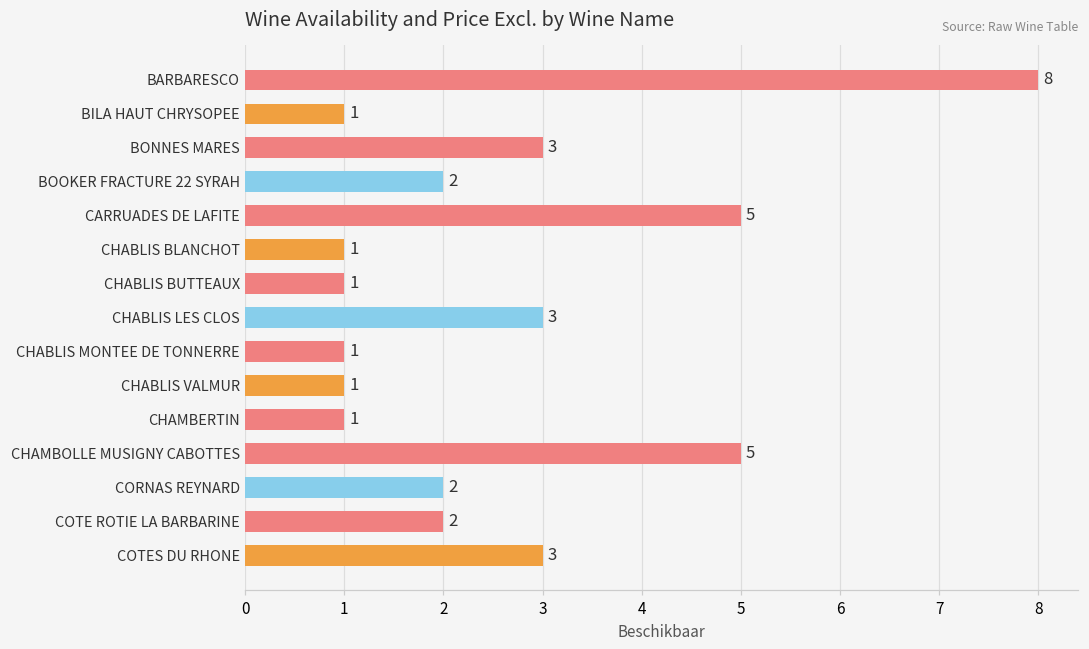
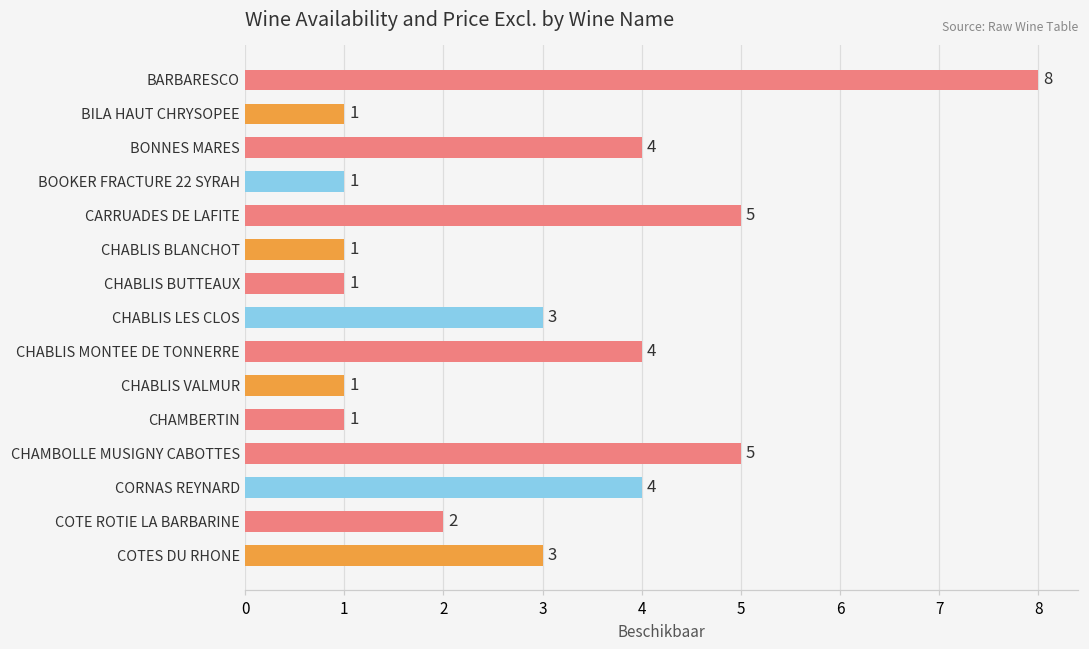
  {
    "BARBARESCO": 8,
    "BILA HAUT CHRYSOPEE": 1,
-   "BONNES MARES": 3,
-   "BOOKER FRACTURE 22 SYRAH": 2,
+   "BONNES MARES": 4,
+   "BOOKER FRACTURE 22 SYRAH": 1,
    "CARRUADES DE LAFITE": 5,
    "CHABLIS BLANCHOT": 1,
    "CHABLIS BUTTEAUX": 1,
    "CHABLIS LES CLOS": 3,
-   "CHABLIS MONTEE DE TONNERRE": 1,
+   "CHABLIS MONTEE DE TONNERRE": 4,
    "CHABLIS VALMUR": 1,
    "CHAMBERTIN": 1,
    "CHAMBOLLE MUSIGNY CABOTTES": 5,
-   "CORNAS REYNARD": 2,
+   "CORNAS REYNARD": 4,
    "COTE ROTIE LA BARBARINE": 2,
    "COTES DU RHONE": 3
  }
